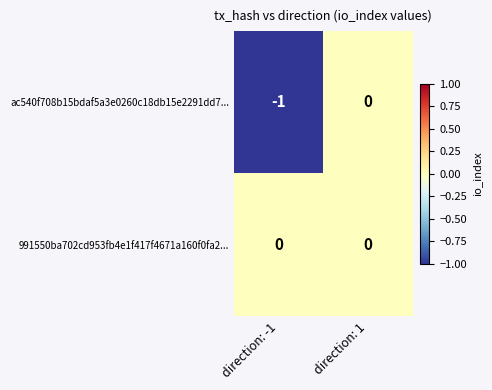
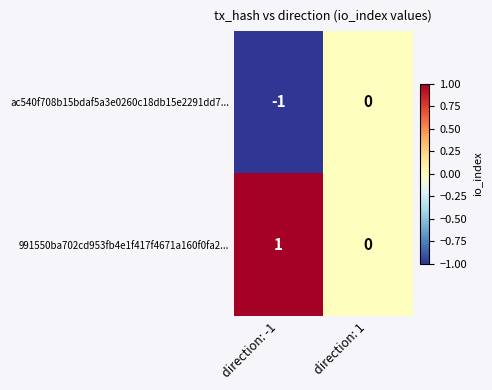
  {
    "ac540f708b15bdaf5a3e0260c18db15e2291dd7...": {
      "direction: -1": -1,
      "direction: 1": 0
    },
    "991550ba702cd953fb4e1f417f4671a160f0fa2...": {
-     "direction: -1": 0,
+     "direction: -1": 1,
      "direction: 1": 0
    }
  }
